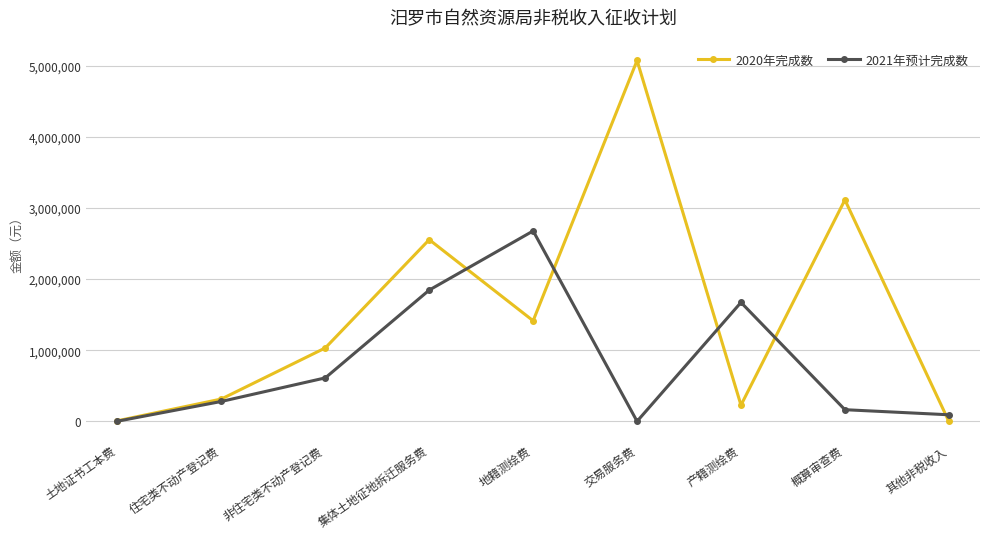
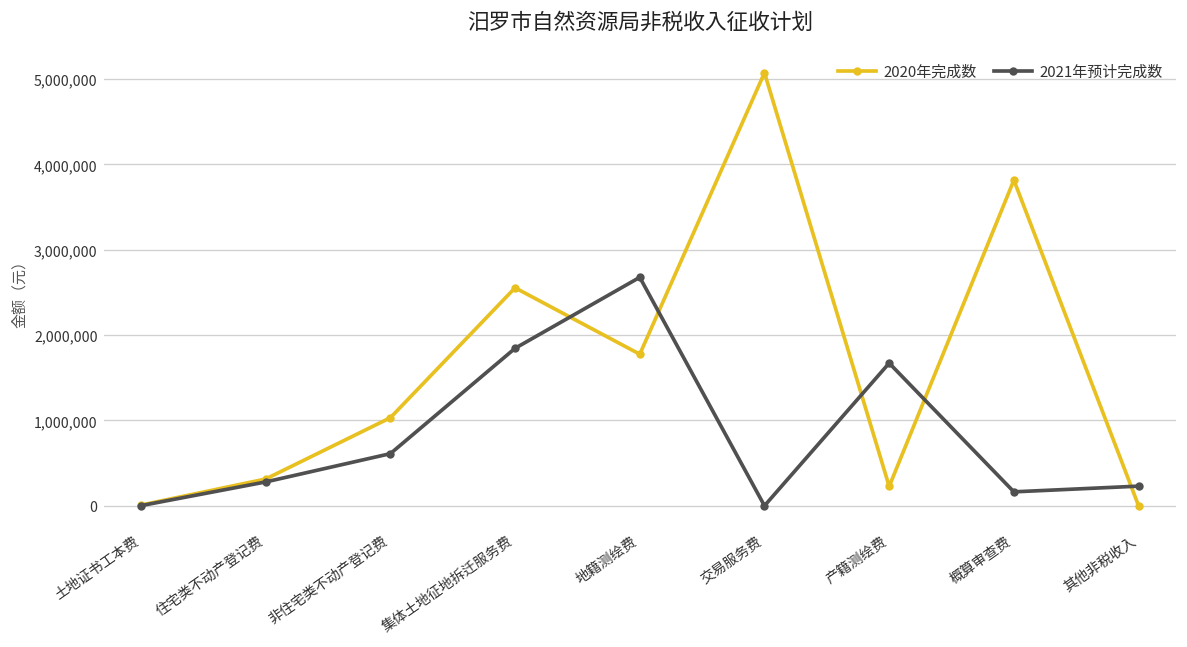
  {
    "2020年完成数": {
      "非住宅类不动产登记费": "1,000,000",
      "集体土地征地拆迁服务费": "2,600,000",
-     "地籍测绘费": "1,400,000",
+     "地籍测绘费": "1,800,000",
      "交易服务费": "5,100,000",
      "产籍测绘费": "200,000",
-     "概算审查费": "3,100,000",
+     "概算审查费": "3,800,000",
      "其他非税收入": "0"
    },
    "2021年预计完成数": {
      "非住宅类不动产登记费": "600,000",
      "集体土地征地拆迁服务费": "1,800,000",
      "地籍测绘费": "2,700,000",
      "交易服务费": "0",
      "产籍测绘费": "1,700,000",
      "概算审查费": "200,000",
-     "其他非税收入": "100,000"
+     "其他非税收入": "200,000"
    }
  }
